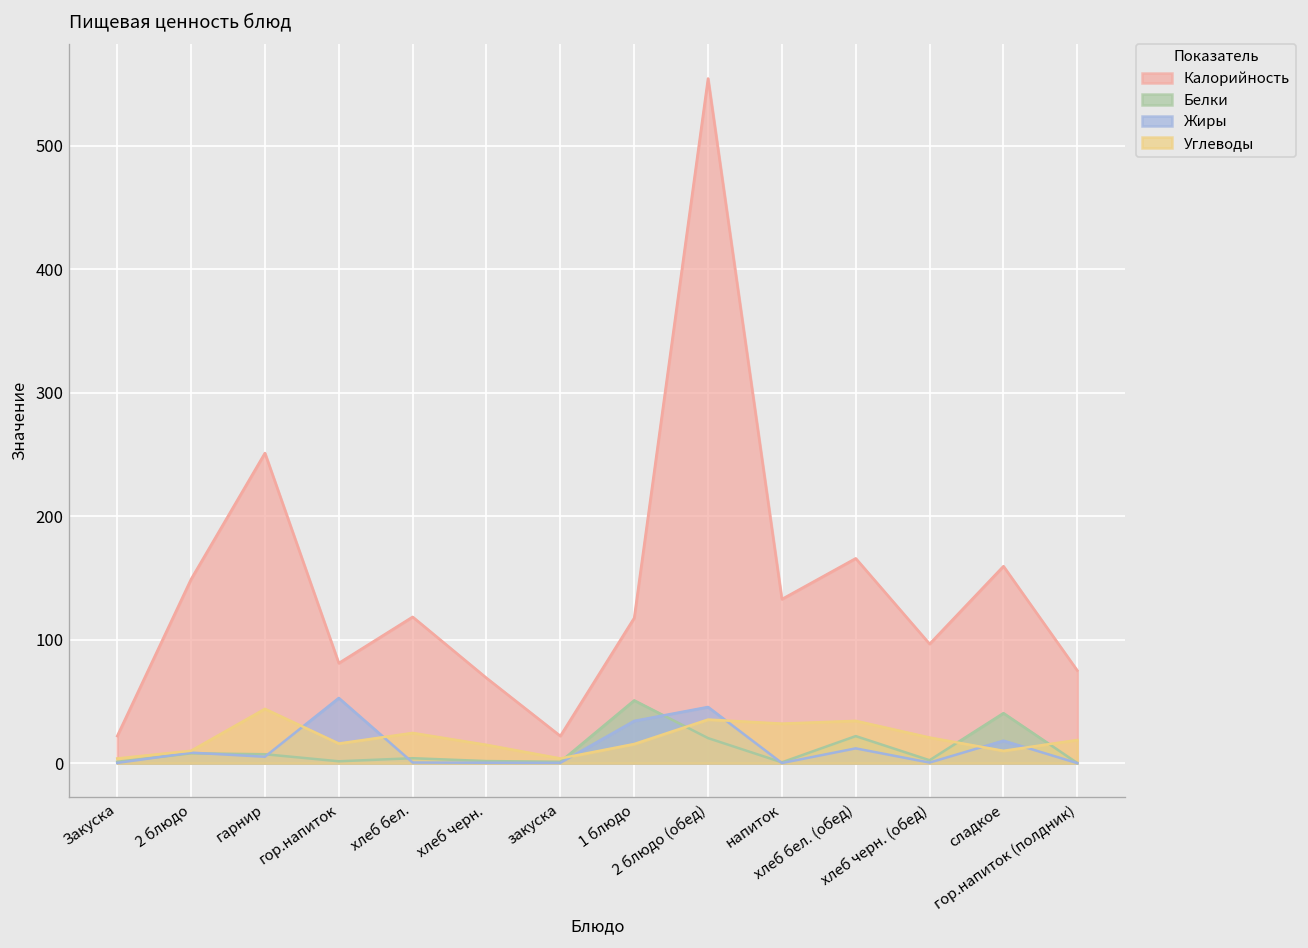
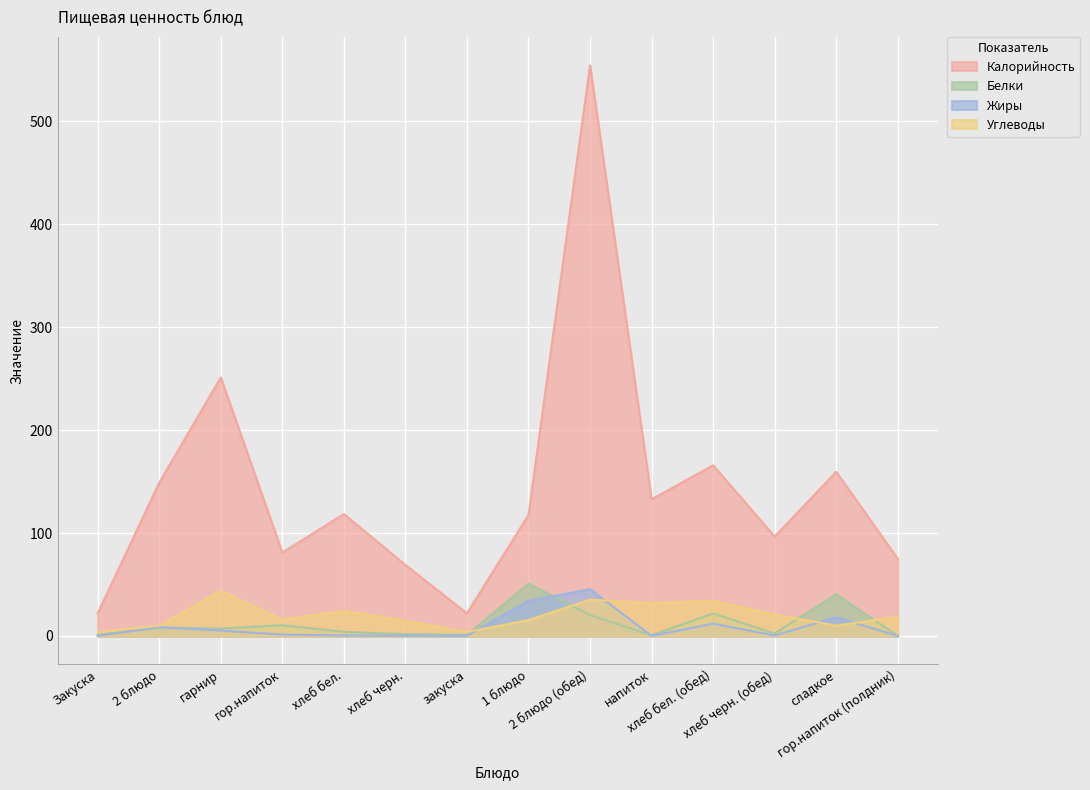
  {
    "Белки": {
-     "гор.напиток": 2,
+     "гор.напиток": 10,
      "хлеб бел.": 4,
      "1 блюдо": 51,
      "2 блюдо (обед)": 20,
      "хлеб бел. (обед)": 22,
      "сладкое": 41
    },
    "Жиры": {
-     "гор.напиток": 53,
+     "гор.напиток": 1,
      "хлеб бел.": 1,
      "1 блюдо": 34,
      "2 блюдо (обед)": 45,
      "хлеб бел. (обед)": 12,
      "сладкое": 18
    }
  }
